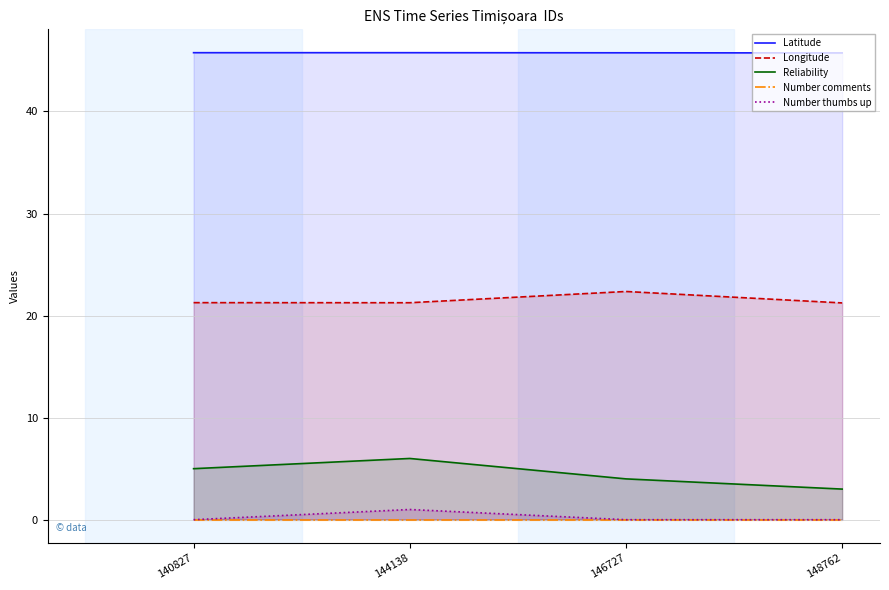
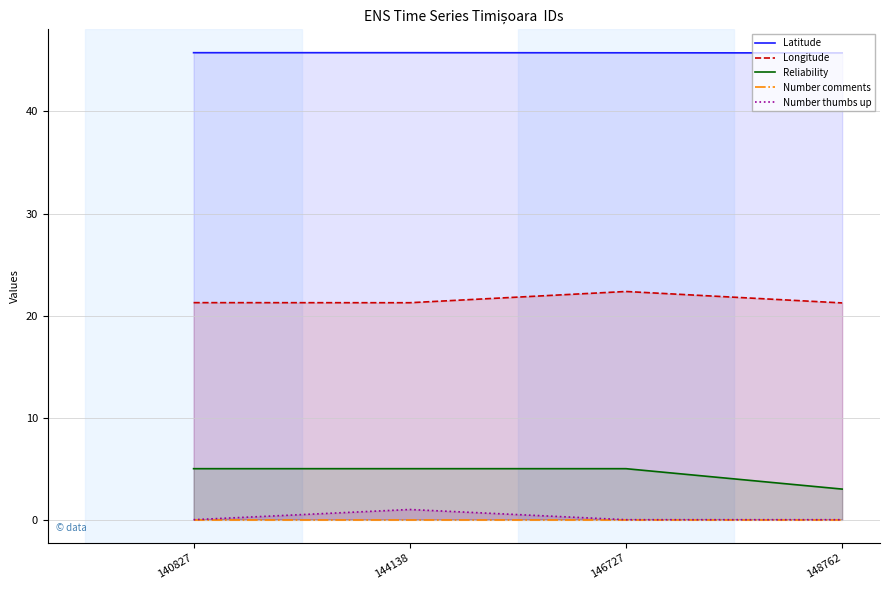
  {
    "Latitude": {
      "140827": 46,
      "144138": 46,
      "146727": 45.8
    },
    "Longitude": {
      "140827": 21.3,
      "144138": 21.3,
      "146727": 22.4,
      "148762": 21
    },
    "Reliability": {
      "140827": 5,
-     "144138": 6,
-     "146727": 4,
+     "144138": 5,
+     "146727": 5,
      "148762": 3
    },
    "Number comments": {
      "144138": 0
    },
    "Number thumbs up": {
      "144138": 1
    }
  }
